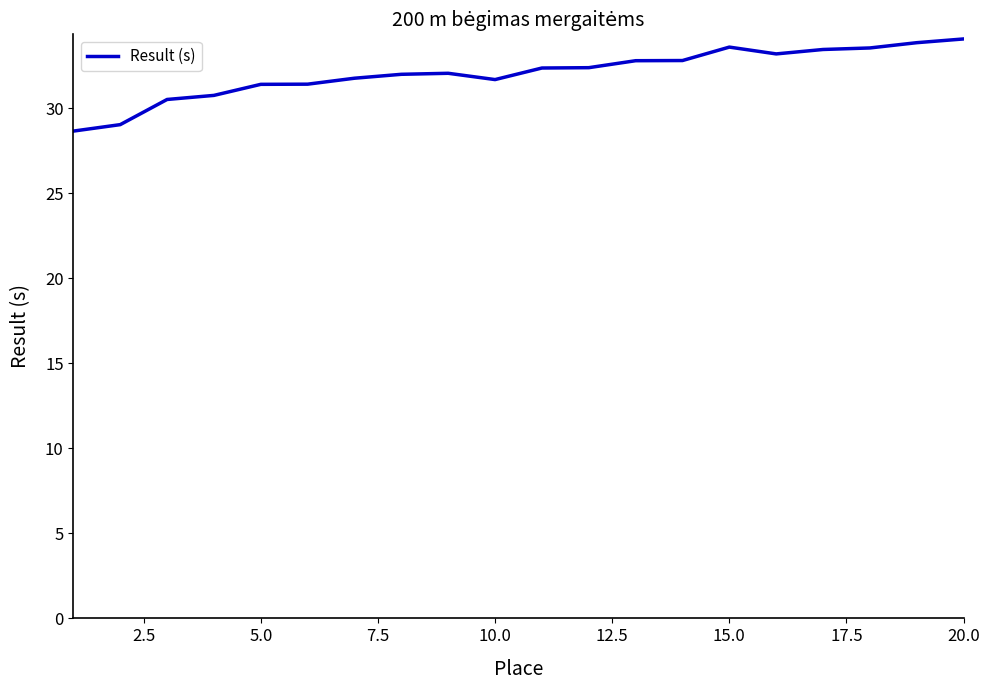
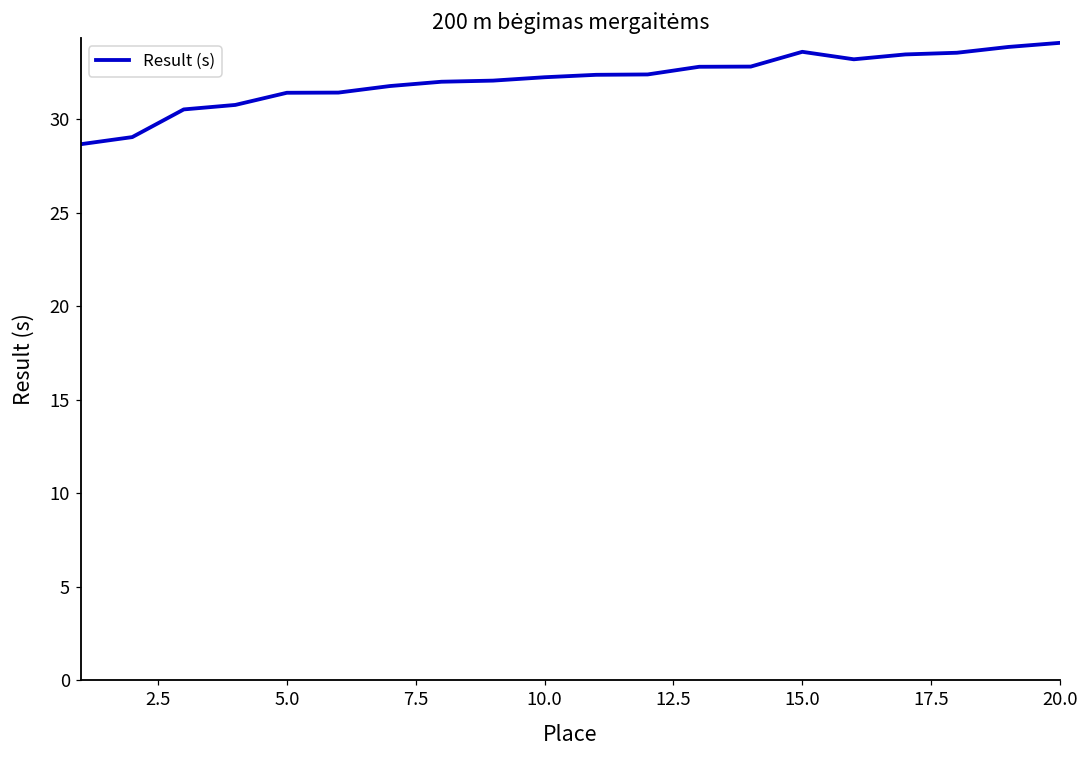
  {
    "5.0": 31.4,
-   "10.0": 31.7,
+   "10.0": 32.2,
    "15.0": 33.6,
    "20.0": 34.1
  }
